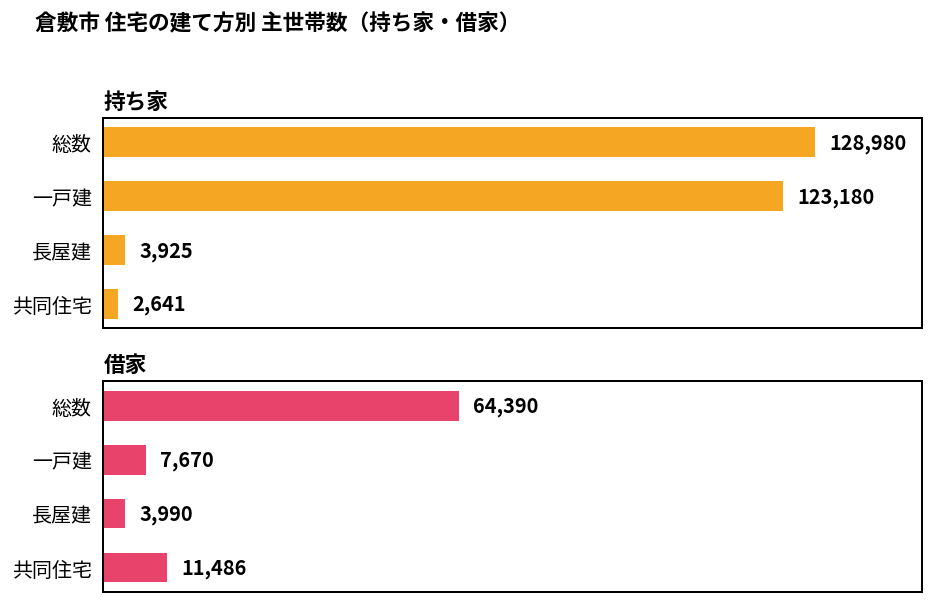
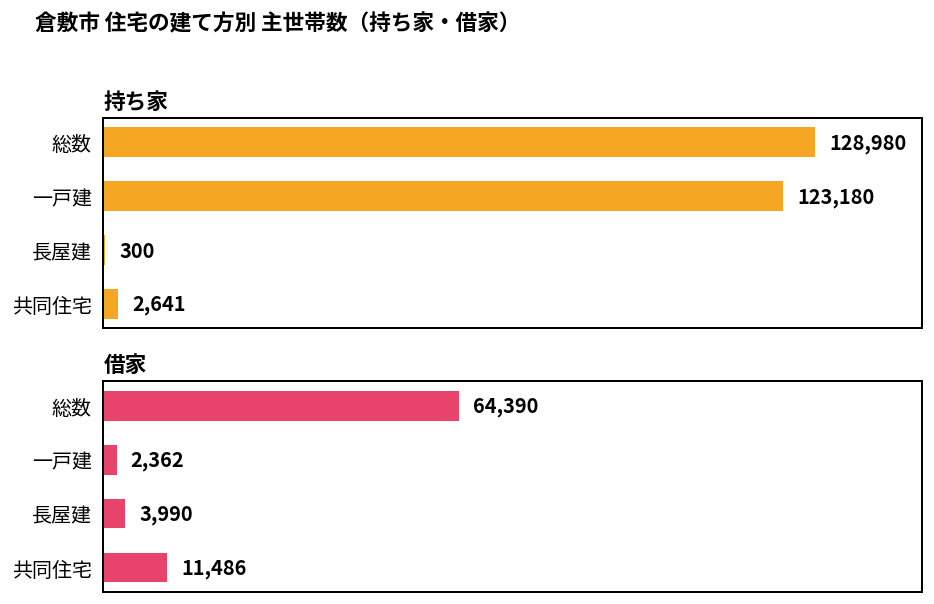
  {
    "持ち家": {
      "総数": "128,980",
      "一戸建": "123,180",
-     "長屋建": "3,925",
+     "長屋建": "300",
      "共同住宅": "2,641"
    },
    "借家": {
      "総数": "64,390",
-     "一戸建": "7,670",
+     "一戸建": "2,362",
      "長屋建": "3,990",
      "共同住宅": "11,486"
    }
  }
